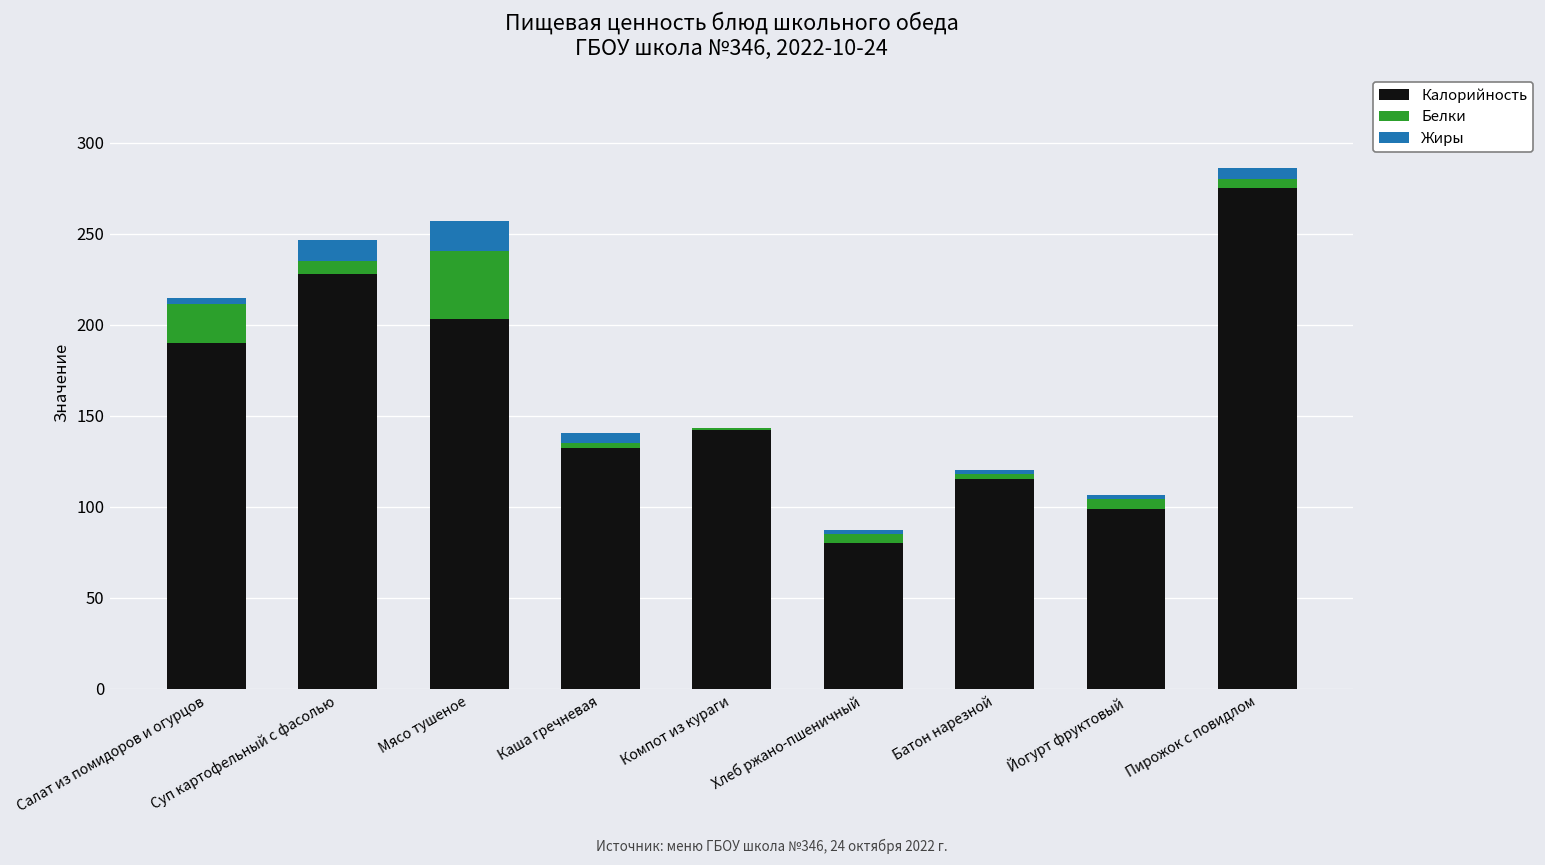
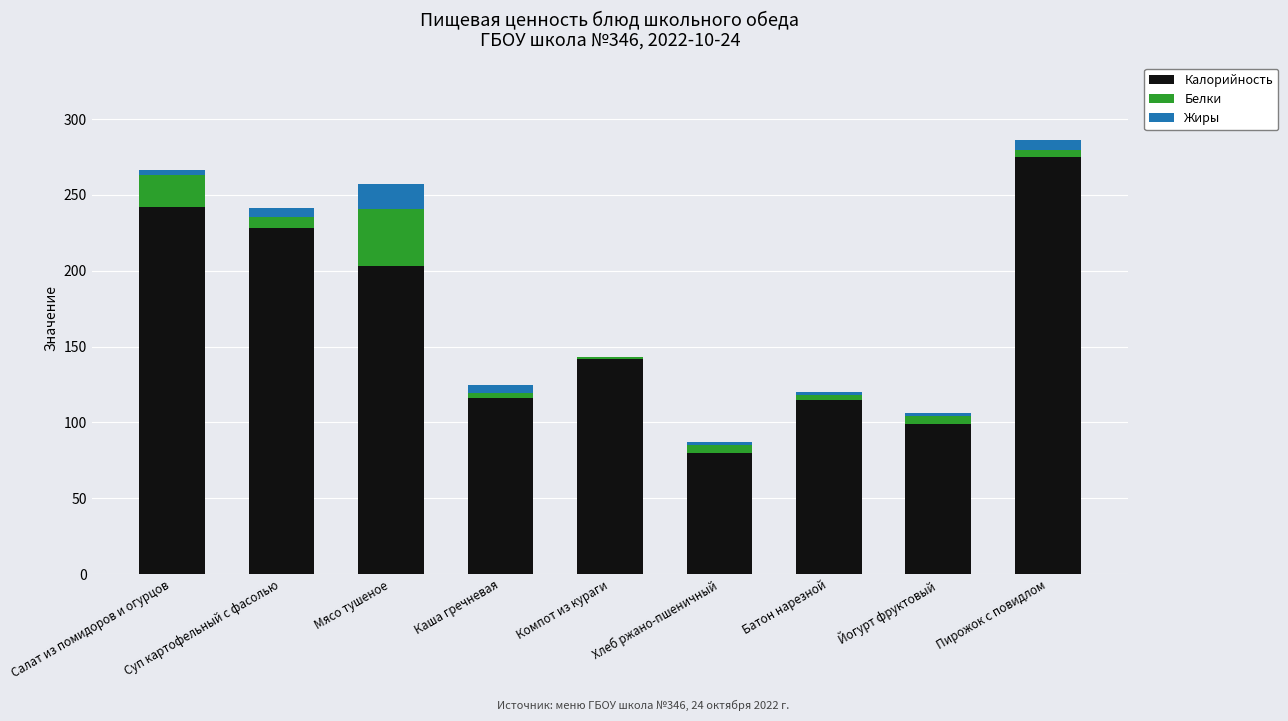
  {
    "Калорийность": {
-     "Салат из помидоров и огурцов": 190,
+     "Салат из помидоров и огурцов": 242,
      "Суп картофельный с фасолью": 228,
      "Мясо тушеное": 203,
-     "Каша гречневая": 132,
+     "Каша гречневая": 116,
      "Компот из кураги": 142,
      "Хлеб ржано-пшеничный": 80,
      "Батон нарезной": 115,
      "Йогурт фруктовый": 99,
      "Пирожок с повидлом": 275
    },
    "Белки": {
      "Салат из помидоров и огурцов": 21,
      "Суп картофельный с фасолью": 7,
      "Мясо тушеное": 38,
      "Каша гречневая": 3,
      "Хлеб ржано-пшеничный": 5,
      "Батон нарезной": 3,
      "Йогурт фруктовый": 5,
      "Пирожок с повидлом": 5
    },
    "Жиры": {
      "Салат из помидоров и огурцов": 3,
-     "Суп картофельный с фасолью": 11,
+     "Суп картофельный с фасолью": 6,
      "Мясо тушеное": 17,
      "Каша гречневая": 6,
      "Хлеб ржано-пшеничный": 3,
      "Батон нарезной": 2,
      "Йогурт фруктовый": 3,
      "Пирожок с повидлом": 6
    }
  }
